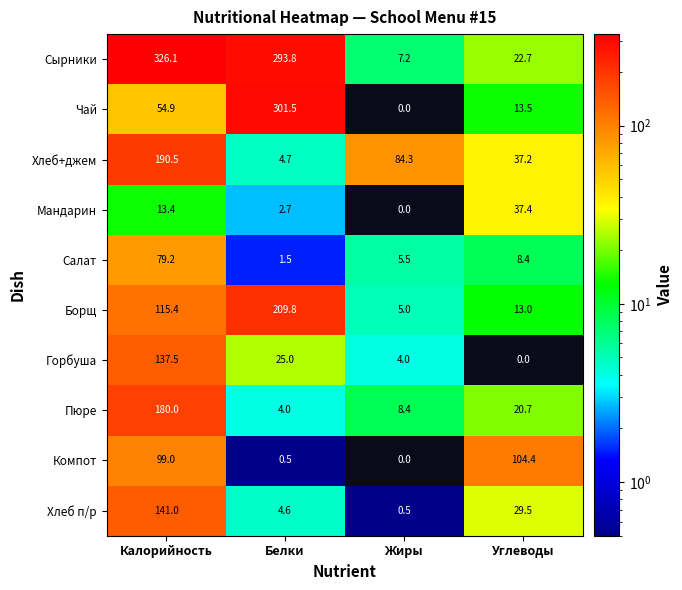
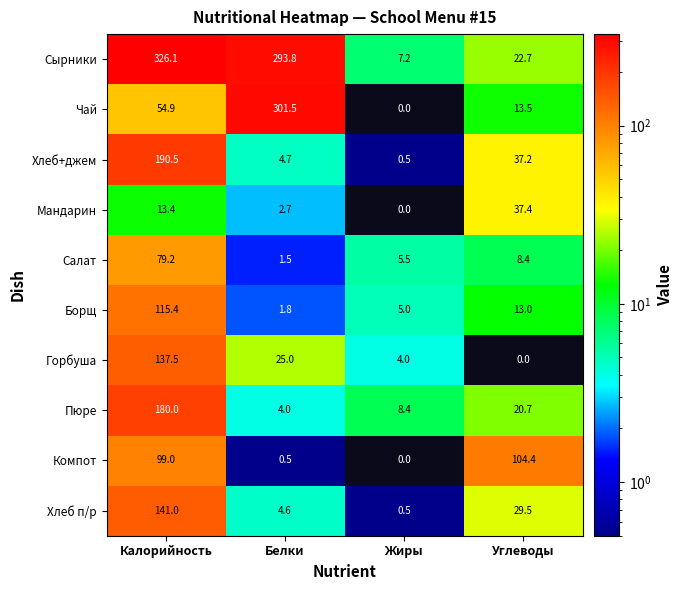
  {
    "Сырники": {
      "Калорийность": 326.1,
      "Белки": 293.8,
      "Жиры": 7.2,
      "Углеводы": 22.7
    },
    "Чай": {
      "Калорийность": 54.9,
      "Белки": 301.5,
      "Жиры": 0.0,
      "Углеводы": 13.5
    },
    "Хлеб+джем": {
      "Калорийность": 190.5,
      "Белки": 4.7,
-     "Жиры": 84.3,
+     "Жиры": 0.5,
      "Углеводы": 37.2
    },
    "Мандарин": {
      "Калорийность": 13.4,
      "Белки": 2.7,
      "Жиры": 0.0,
      "Углеводы": 37.4
    },
    "Салат": {
      "Калорийность": 79.2,
      "Белки": 1.5,
      "Жиры": 5.5,
      "Углеводы": 8.4
    },
    "Борщ": {
      "Калорийность": 115.4,
-     "Белки": 209.8,
+     "Белки": 1.8,
      "Жиры": 5.0,
      "Углеводы": 13.0
    },
    "Горбуша": {
      "Калорийность": 137.5,
      "Белки": 25.0,
      "Жиры": 4.0,
      "Углеводы": 0.0
    },
    "Пюре": {
      "Калорийность": 180.0,
      "Белки": 4.0,
      "Жиры": 8.4,
      "Углеводы": 20.7
    },
    "Компот": {
      "Калорийность": 99.0,
      "Белки": 0.5,
      "Жиры": 0.0,
      "Углеводы": 104.4
    },
    "Хлеб п/р": {
      "Калорийность": 141.0,
      "Белки": 4.6,
      "Жиры": 0.5,
      "Углеводы": 29.5
    }
  }
